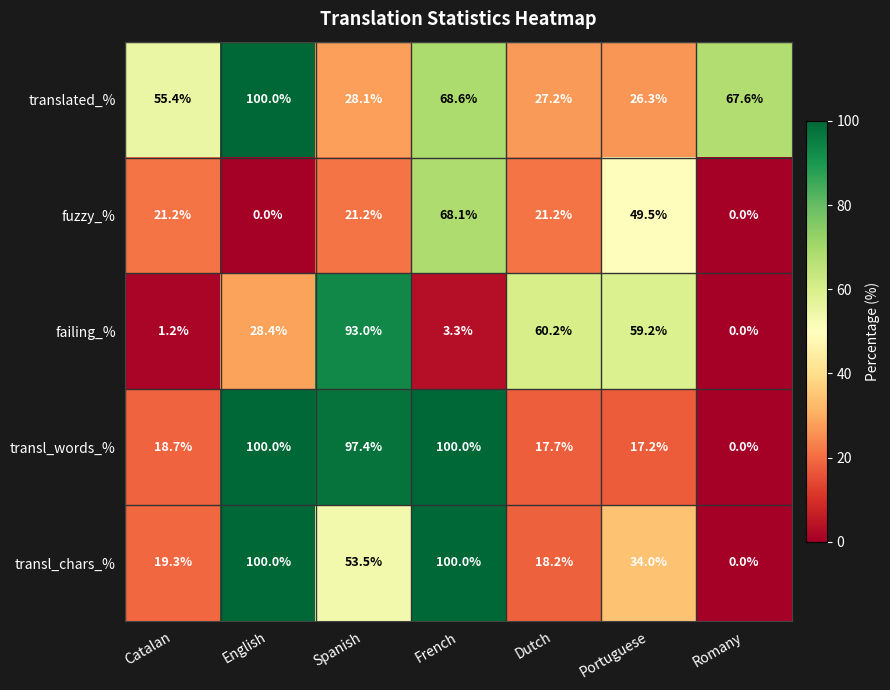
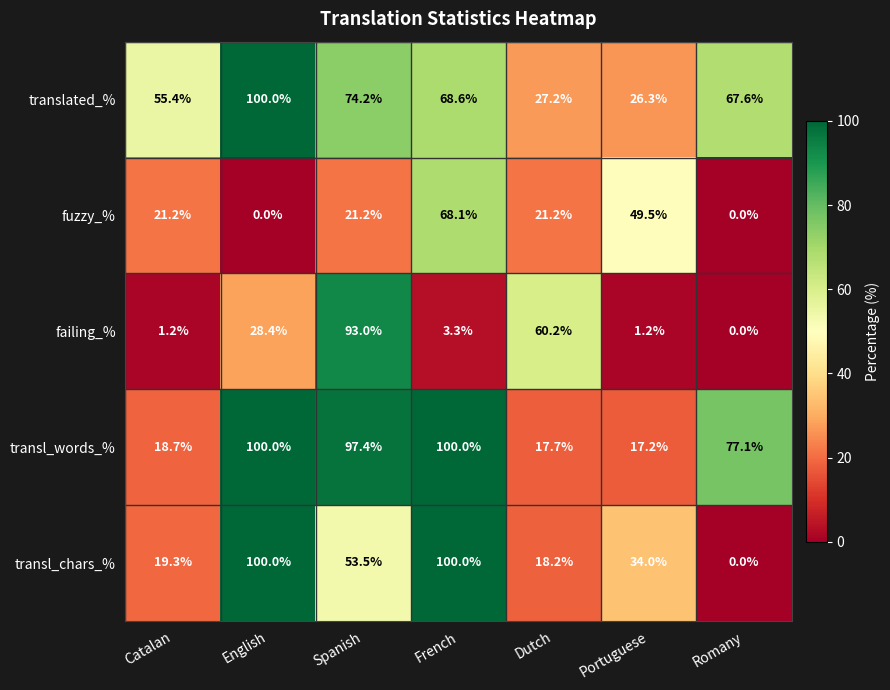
  {
    "translated_%": {
      "Catalan": "55.4%",
      "English": "100.0%",
-     "Spanish": "28.1%",
+     "Spanish": "74.2%",
      "French": "68.6%",
      "Dutch": "27.2%",
      "Portuguese": "26.3%",
      "Romany": "67.6%"
    },
    "fuzzy_%": {
      "Catalan": "21.2%",
      "English": "0.0%",
      "Spanish": "21.2%",
      "French": "68.1%",
      "Dutch": "21.2%",
      "Portuguese": "49.5%",
      "Romany": "0.0%"
    },
    "failing_%": {
      "Catalan": "1.2%",
      "English": "28.4%",
      "Spanish": "93.0%",
      "French": "3.3%",
      "Dutch": "60.2%",
-     "Portuguese": "59.2%",
+     "Portuguese": "1.2%",
      "Romany": "0.0%"
    },
    "transl_words_%": {
      "Catalan": "18.7%",
      "English": "100.0%",
      "Spanish": "97.4%",
      "French": "100.0%",
      "Dutch": "17.7%",
      "Portuguese": "17.2%",
-     "Romany": "0.0%"
+     "Romany": "77.1%"
    },
    "transl_chars_%": {
      "Catalan": "19.3%",
      "English": "100.0%",
      "Spanish": "53.5%",
      "French": "100.0%",
      "Dutch": "18.2%",
      "Portuguese": "34.0%",
      "Romany": "0.0%"
    }
  }
